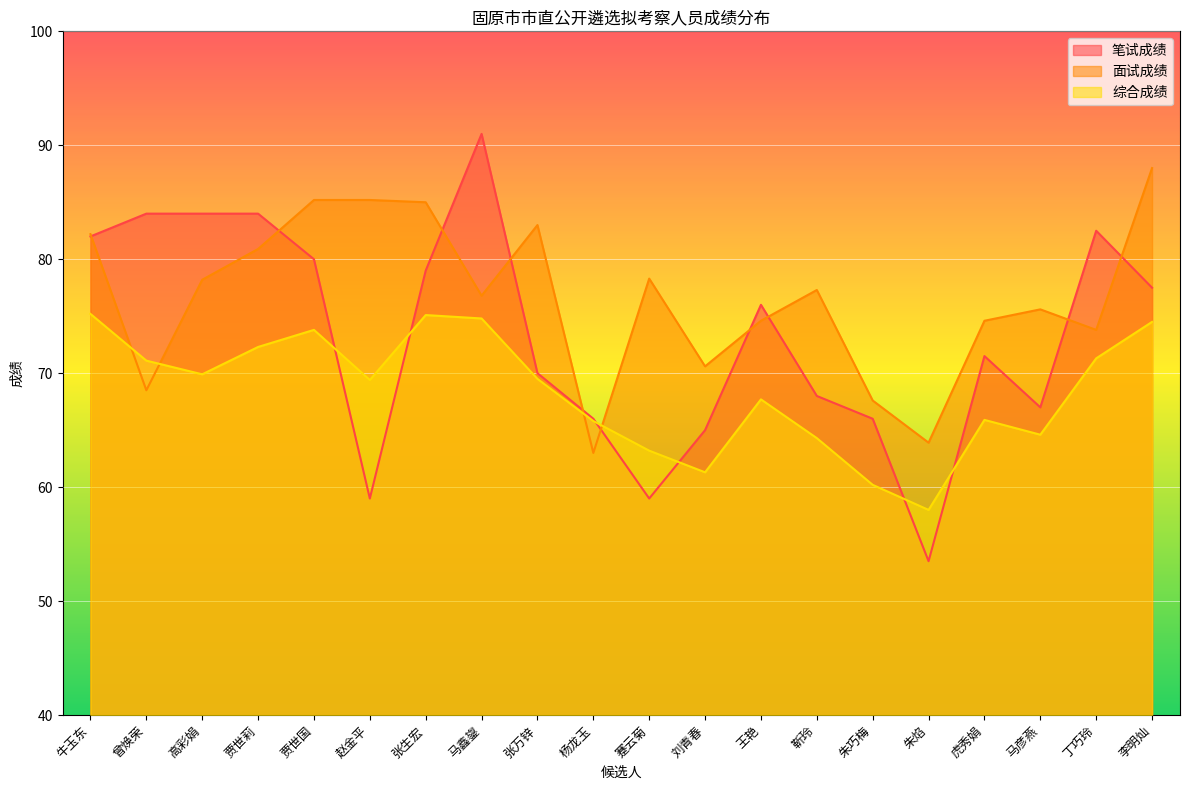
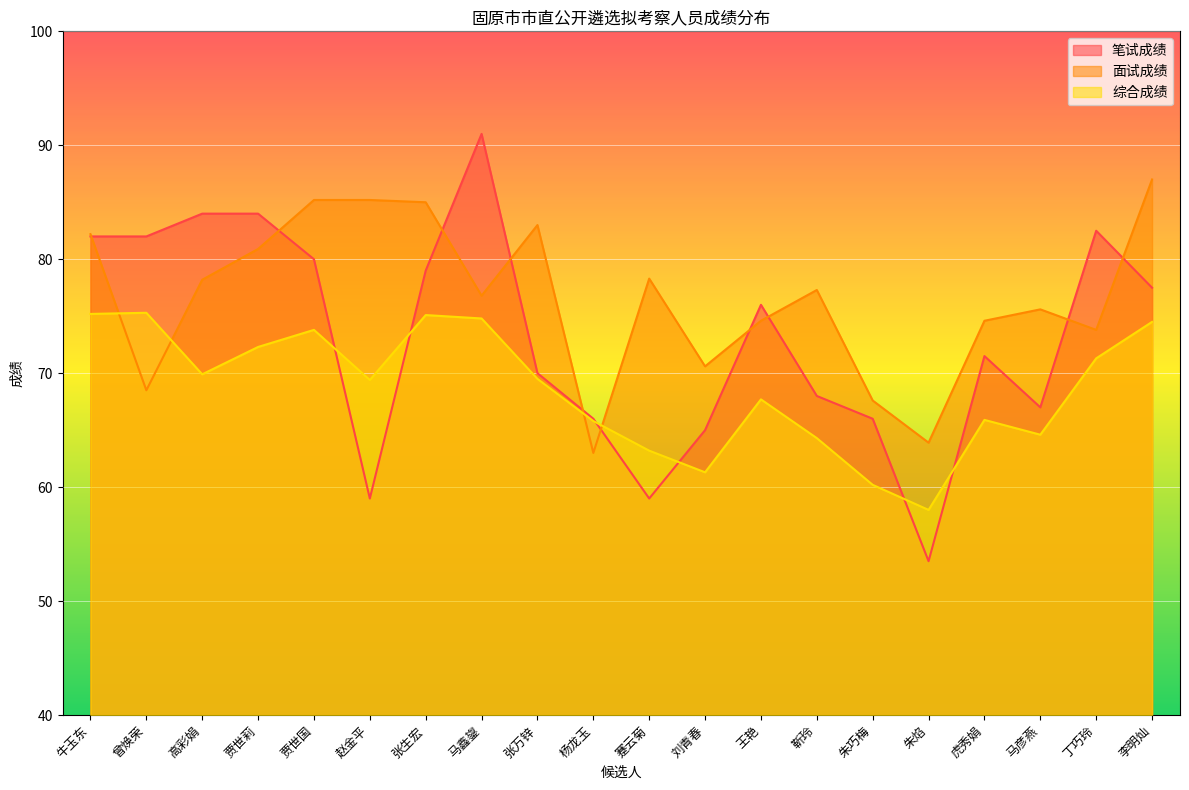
  {
    "笔试成绩": {
-     "曾焕荣": 84,
+     "曾焕荣": 82,
      "高彩娟": 84,
      "贾世莉": 84,
      "贾世国": 80,
      "赵金平": 59,
      "张生宏": 79,
      "马鑫鋆": 91,
      "张万锌": 70,
      "蹇云菊": 59,
      "刘青春": 65,
      "王艳": 76,
      "靳玲": 68,
      "朱巧梅": 66,
      "朱焰": 53.5,
      "虎秀娟": 71.5,
      "马彦燕": 67,
      "丁巧玲": 82.5,
      "李明灿": 77.5
    },
    "面试成绩": {
      "曾焕荣": 68.5,
      "高彩娟": 78,
      "贾世莉": 81,
      "贾世国": 85,
      "赵金平": 85,
      "张生宏": 85,
      "马鑫鋆": 77,
      "张万锌": 83,
      "杨龙玉": 63,
      "蹇云菊": 78.3,
      "刘青春": 70.6,
      "王艳": 74.6,
      "靳玲": 77.3,
      "朱巧梅": 67.6,
      "朱焰": 64,
      "虎秀娟": 74.6,
      "马彦燕": 75.6,
      "丁巧玲": 74,
-     "李明灿": 88
+     "李明灿": 87
    },
    "综合成绩": {
      "牛玉东": 75.2,
-     "曾焕荣": 71.1,
+     "曾焕荣": 75.3,
      "高彩娟": 69.9,
      "贾世莉": 72.3,
      "贾世国": 73.8,
      "赵金平": 69.4,
      "张生宏": 75.1,
      "马鑫鋆": 74.8,
      "张万锌": 69.5,
      "蹇云菊": 63.2,
      "刘青春": 61.3,
      "王艳": 67.7,
      "靳玲": 64.3,
      "朱巧梅": 60.2,
      "朱焰": 58.0,
      "虎秀娟": 65.9,
      "马彦燕": 64.6,
      "丁巧玲": 71.3,
      "李明灿": 74.5
    }
  }
